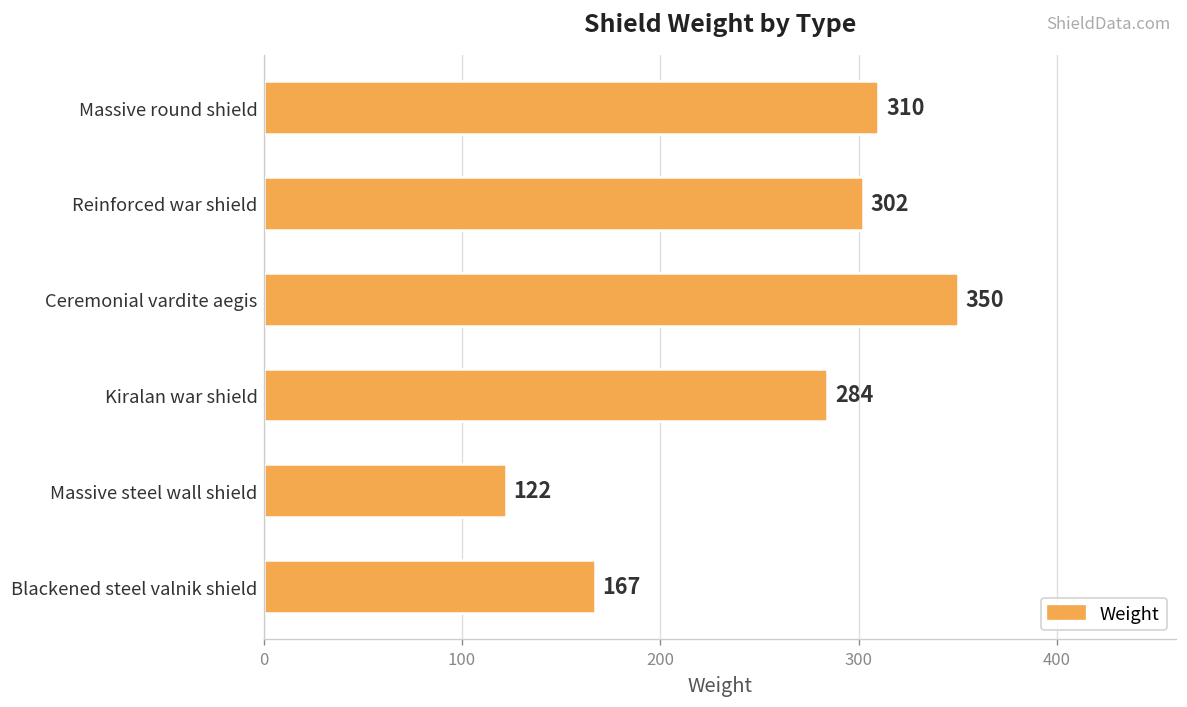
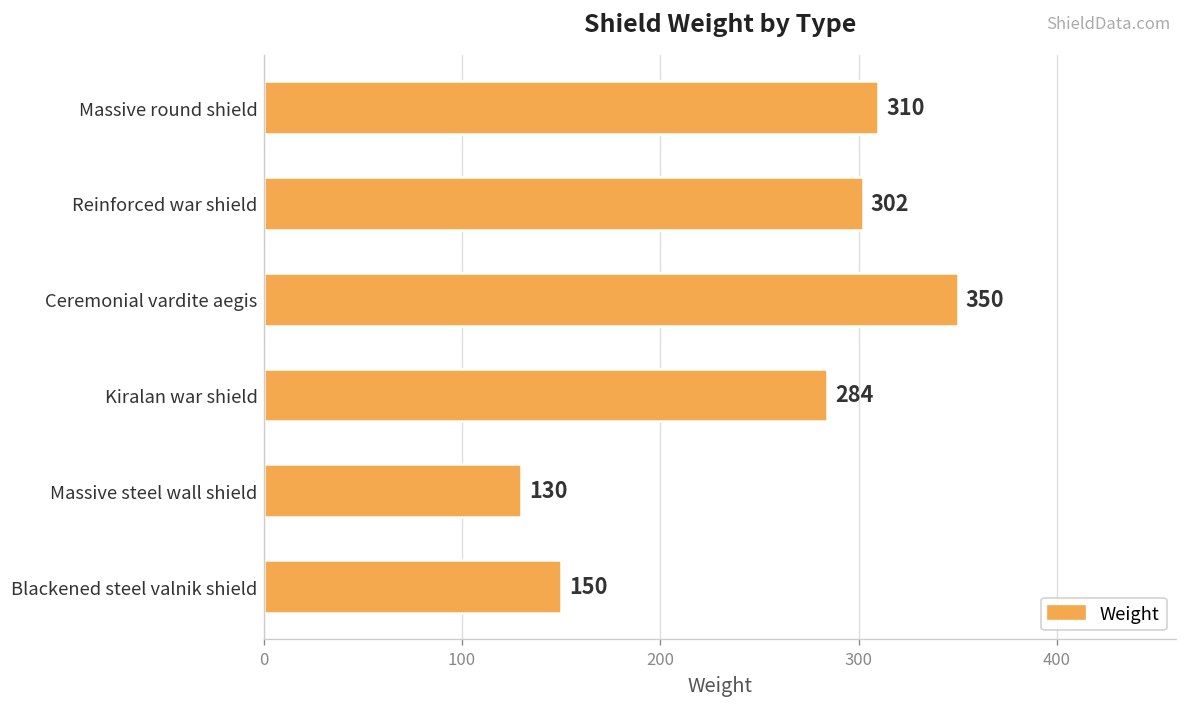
  {
    "Massive round shield": 310,
    "Reinforced war shield": 302,
    "Ceremonial vardite aegis": 350,
    "Kiralan war shield": 284,
-   "Massive steel wall shield": 122,
-   "Blackened steel valnik shield": 167
+   "Massive steel wall shield": 130,
+   "Blackened steel valnik shield": 150
  }
